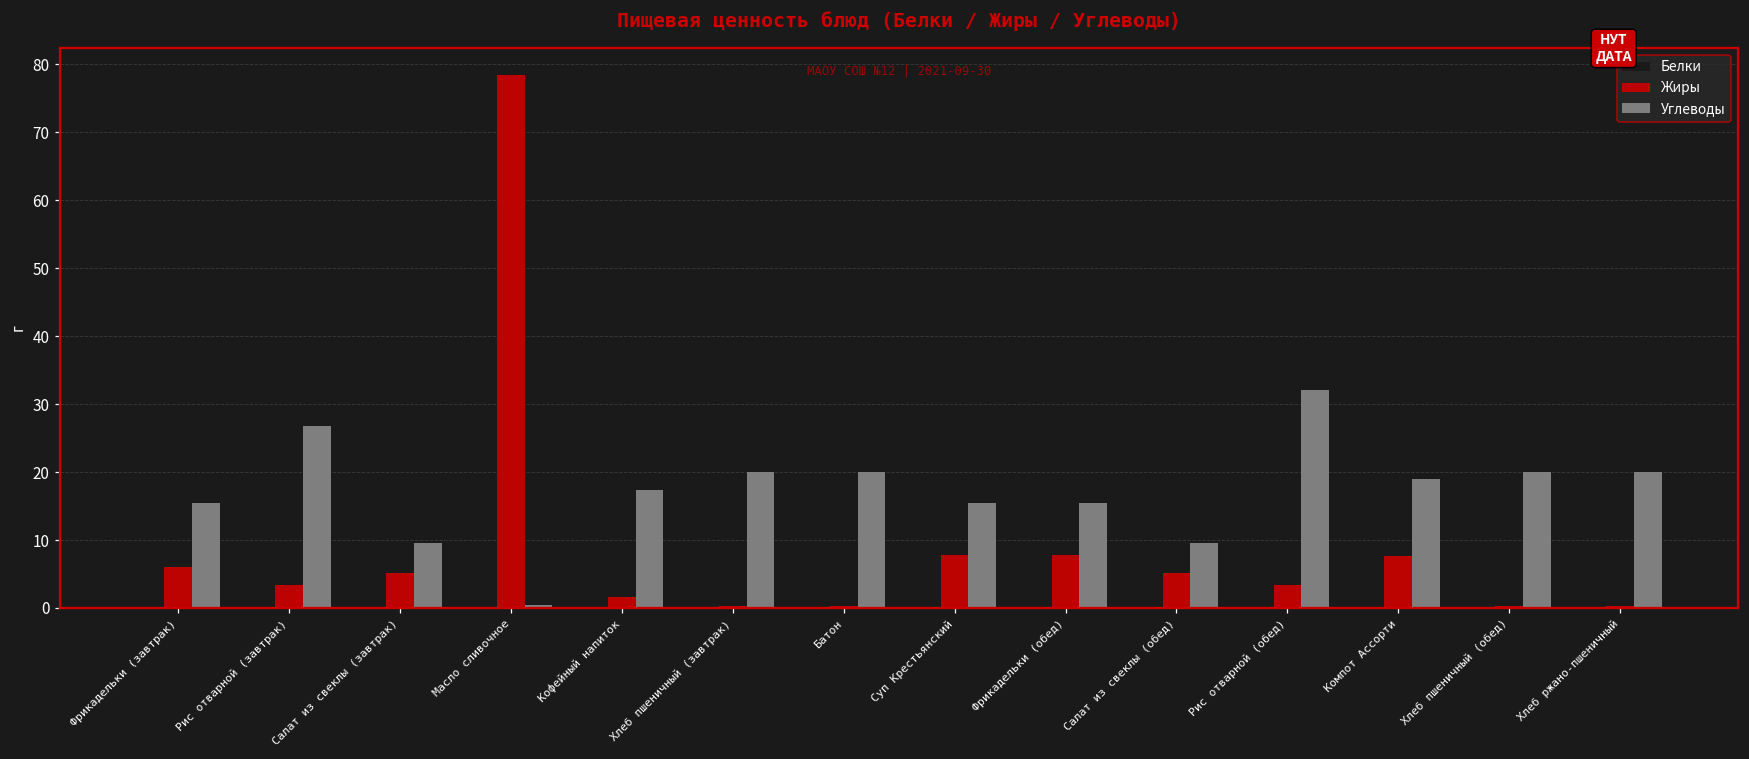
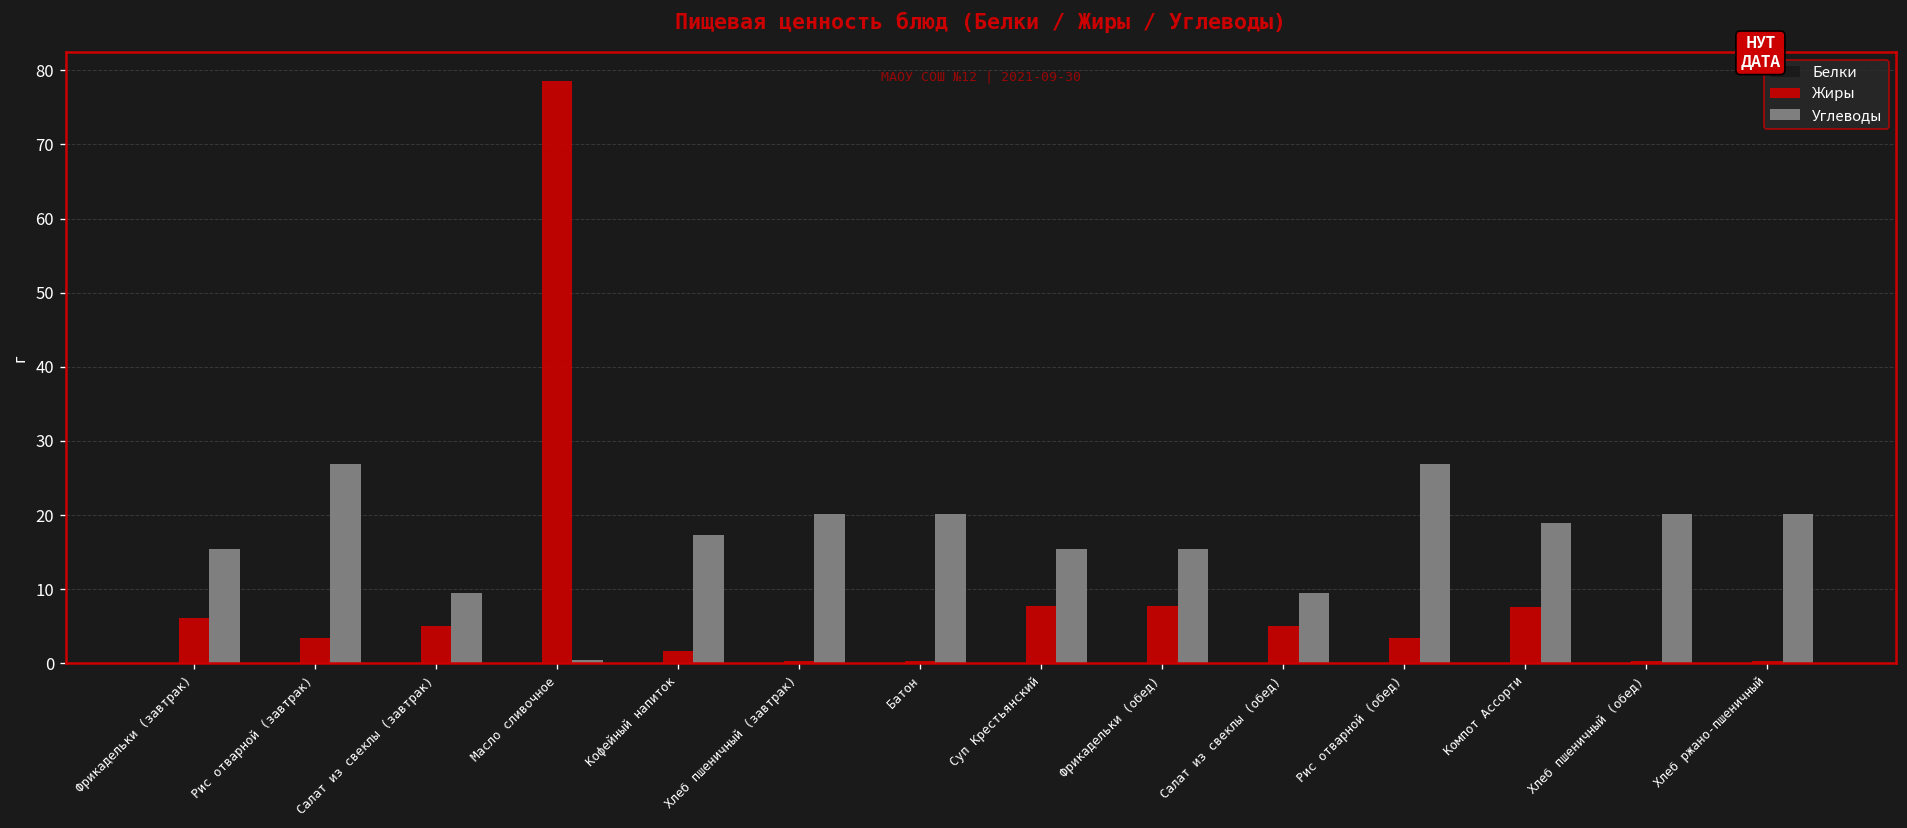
  {
    "Белки": {
      "Фрикадельки (завтрак)": 4,
      "Рис отварной (завтрак)": 3,
      "Салат из свеклы (завтрак)": 1,
      "Кофейный напиток": 1,
      "Хлеб пшеничный (завтрак)": 3,
      "Батон": 3,
      "Суп Крестьянский": 6,
      "Фрикадельки (обед)": 1,
      "Салат из свеклы (обед)": 4,
      "Рис отварной (обед)": 3,
      "Хлеб пшеничный (обед)": 7,
      "Хлеб ржано-пшеничный": 3
    },
    "Жиры": {
      "Фрикадельки (завтрак)": 6,
      "Рис отварной (завтрак)": 3,
      "Салат из свеклы (завтрак)": 5,
      "Масло сливочное": 79,
      "Кофейный напиток": 2,
      "Суп Крестьянский": 8,
      "Фрикадельки (обед)": 8,
      "Салат из свеклы (обед)": 5,
      "Рис отварной (обед)": 3,
      "Компот Ассорти": 8
    },
    "Углеводы": {
      "Фрикадельки (завтрак)": 15,
      "Рис отварной (завтрак)": 27,
      "Салат из свеклы (завтрак)": 10,
      "Масло сливочное": 1,
      "Кофейный напиток": 17,
      "Хлеб пшеничный (завтрак)": 20,
      "Батон": 20,
      "Суп Крестьянский": 15,
      "Фрикадельки (обед)": 15,
      "Салат из свеклы (обед)": 10,
-     "Рис отварной (обед)": 32,
+     "Рис отварной (обед)": 27,
      "Компот Ассорти": 19,
      "Хлеб пшеничный (обед)": 20,
      "Хлеб ржано-пшеничный": 20
    }
  }
